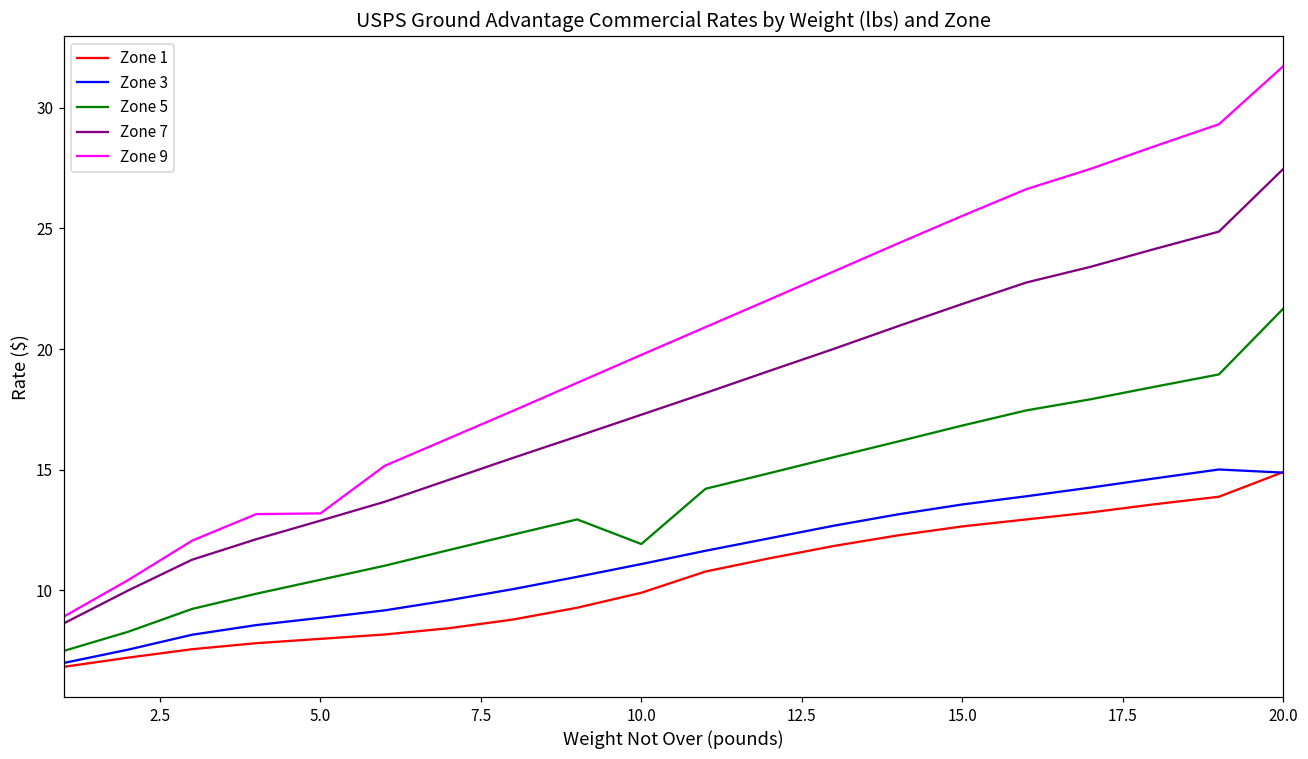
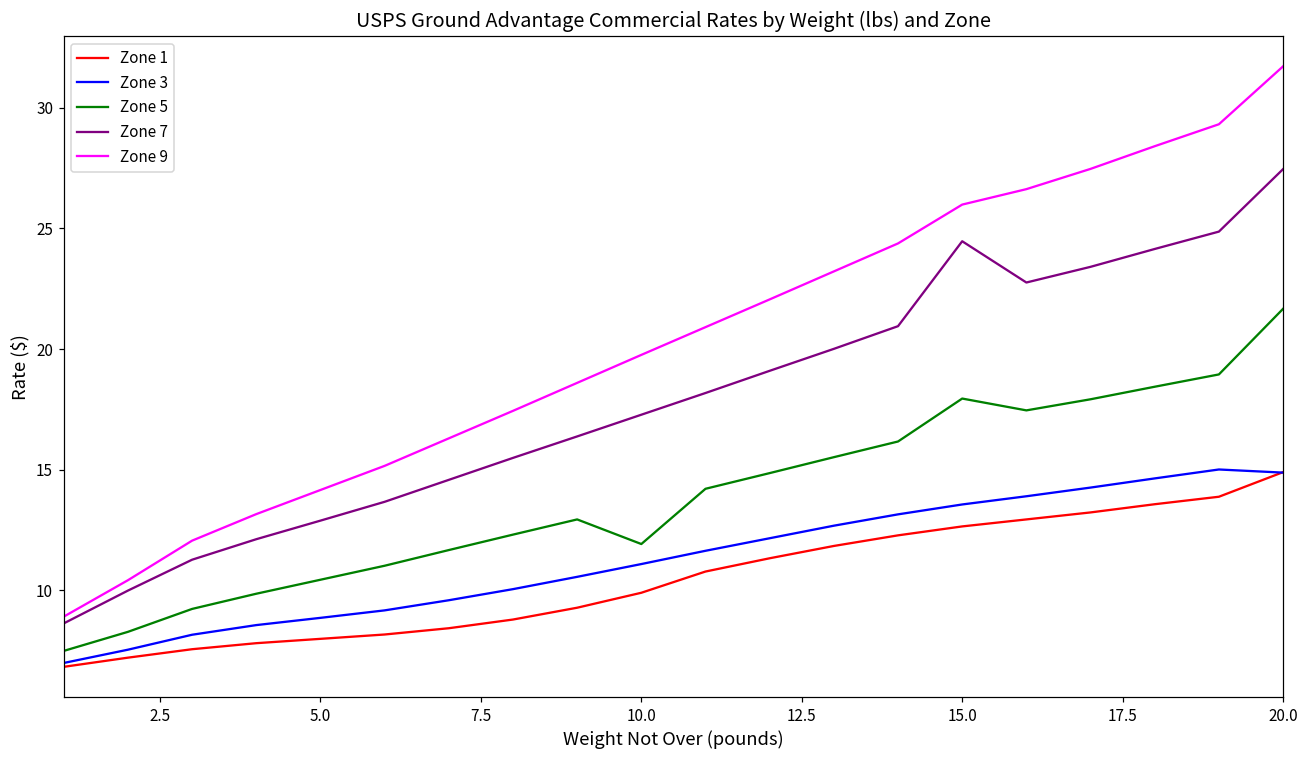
  {
    "Zone 1": {
      "5.0": 8.0,
      "10.0": 9.9,
      "15.0": 12.7
    },
    "Zone 3": {
      "5.0": 8.9,
      "10.0": 11.1,
      "15.0": 13.6
    },
    "Zone 5": {
      "5.0": 10.4,
      "10.0": 11.9,
-     "15.0": 16.8,
+     "15.0": 18.0,
      "20.0": 21.7
    },
    "Zone 7": {
      "5.0": 12.9,
      "10.0": 17.3,
-     "15.0": 21.9,
+     "15.0": 24.5,
      "20.0": 27.5
    },
    "Zone 9": {
-     "5.0": 13.2,
+     "5.0": 14.2,
      "10.0": 19.8,
-     "15.0": 25.5,
+     "15.0": 26.0,
      "20.0": 31.7
    }
  }
